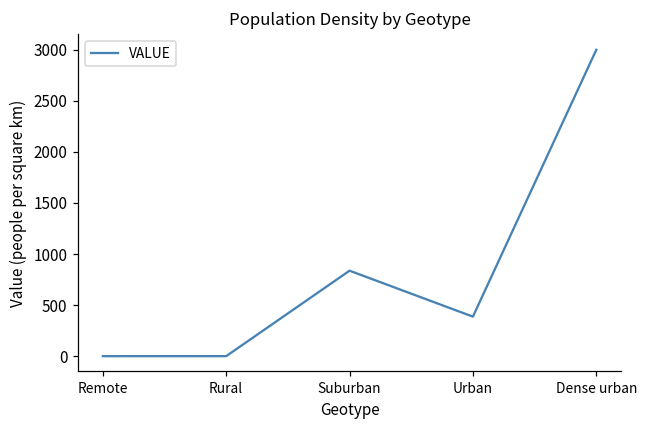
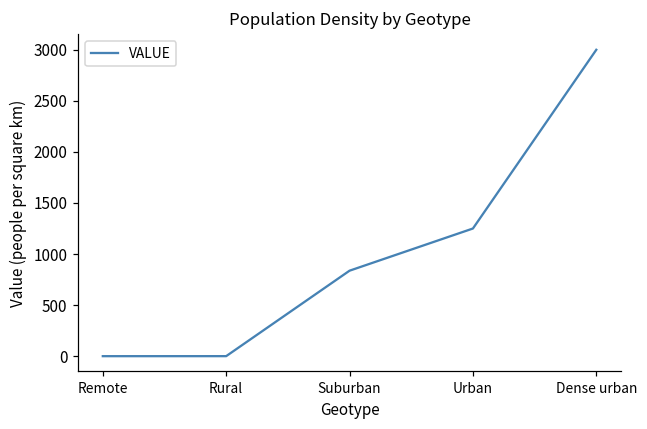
  {
    "Remote": 0,
    "Rural": 0,
    "Suburban": 800,
-   "Urban": 400,
+   "Urban": 1300,
    "Dense urban": 3000
  }
